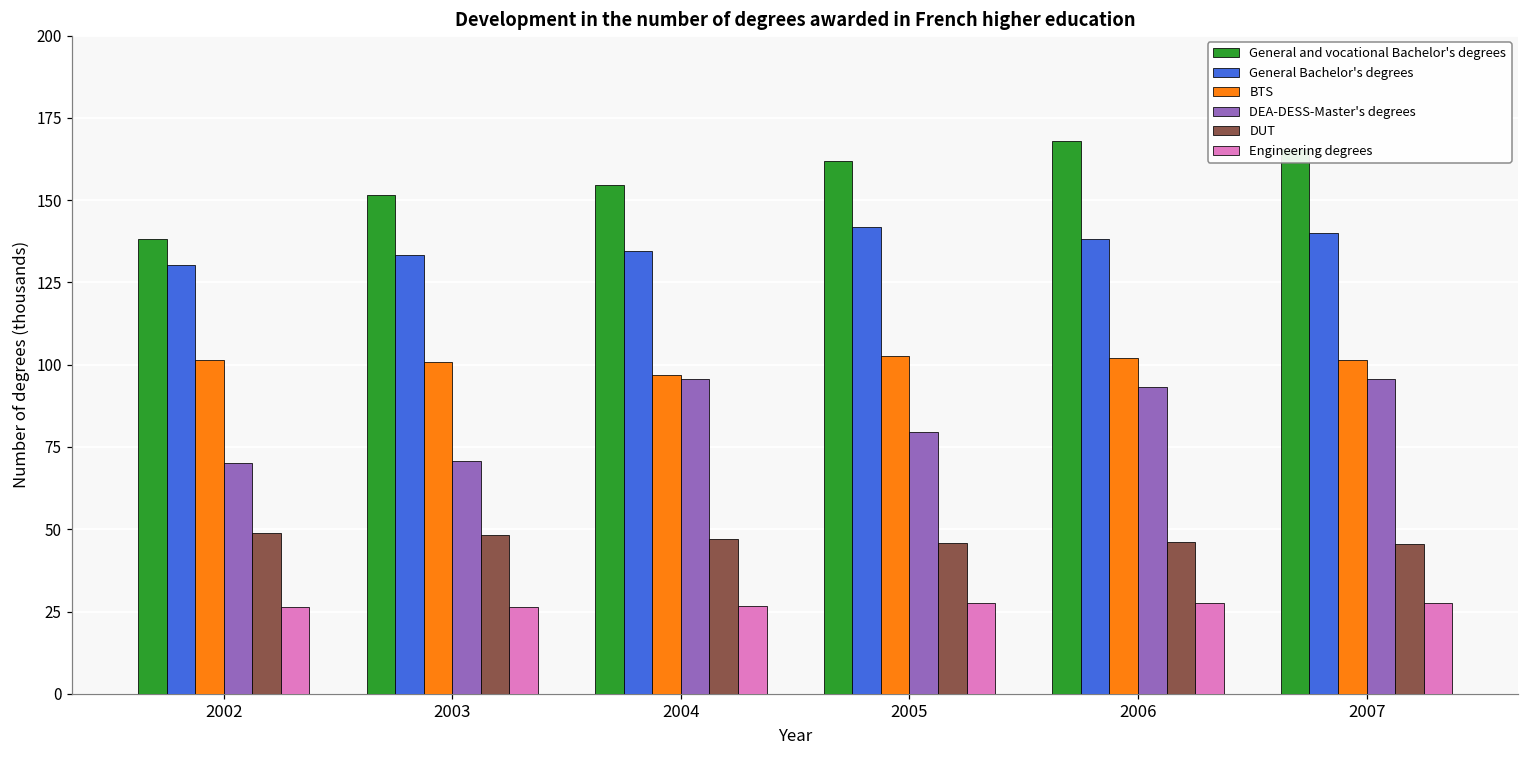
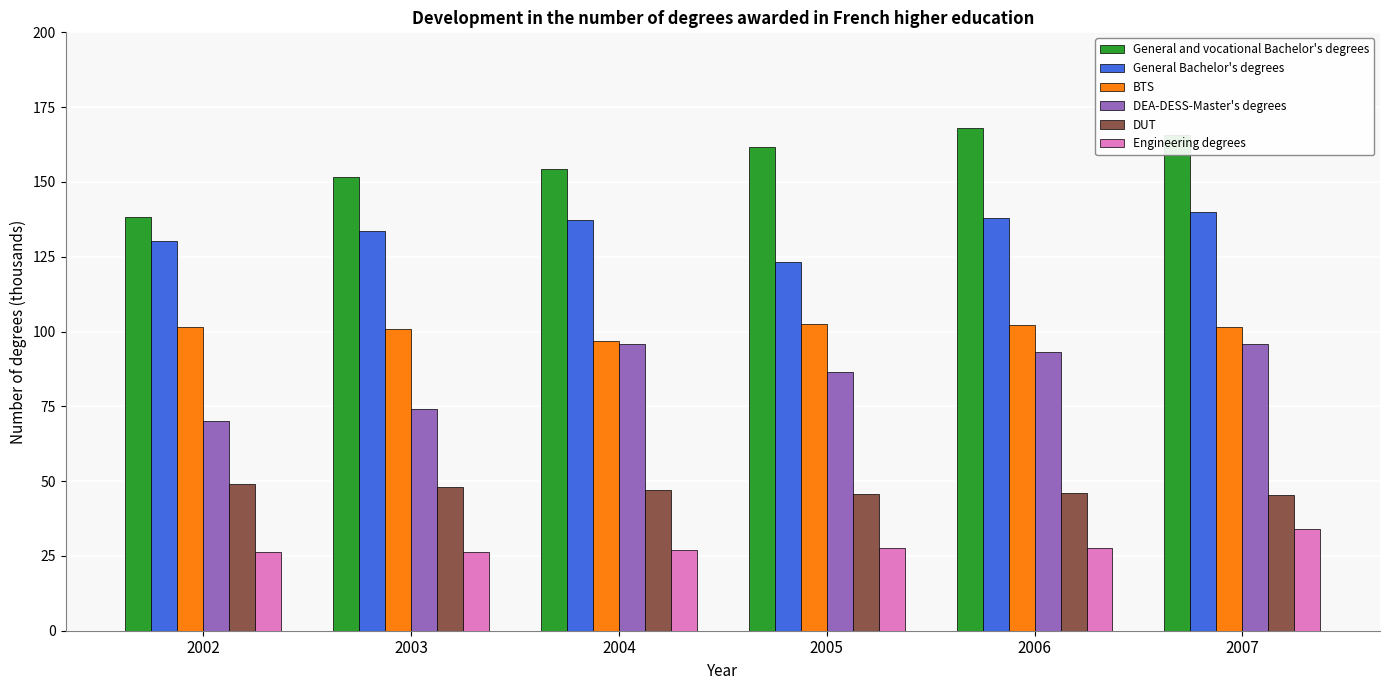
  {
    "General and vocational Bachelor's degrees": {
      "2002": 138,
      "2003": 152,
      "2004": 154,
      "2005": 162,
      "2006": 168
    },
    "General Bachelor's degrees": {
      "2002": 130,
      "2003": 133,
-     "2004": 134,
-     "2005": 142,
+     "2004": 137,
+     "2005": 123,
      "2006": 138,
      "2007": 140
    },
    "BTS": {
      "2002": 102,
      "2003": 101,
      "2004": 97,
      "2005": 103,
      "2006": 102,
      "2007": 101
    },
    "DEA-DESS-Master's degrees": {
      "2002": 70,
-     "2003": 71,
+     "2003": 74,
      "2004": 96,
-     "2005": 79,
+     "2005": 86,
      "2006": 93,
      "2007": 96
    },
    "DUT": {
      "2002": 49,
      "2003": 48,
      "2004": 47,
      "2005": 46,
      "2006": 46,
      "2007": 45
    },
    "Engineering degrees": {
      "2002": 26,
      "2003": 26,
      "2004": 27,
      "2005": 28,
      "2006": 28,
-     "2007": 28
+     "2007": 34
    }
  }
